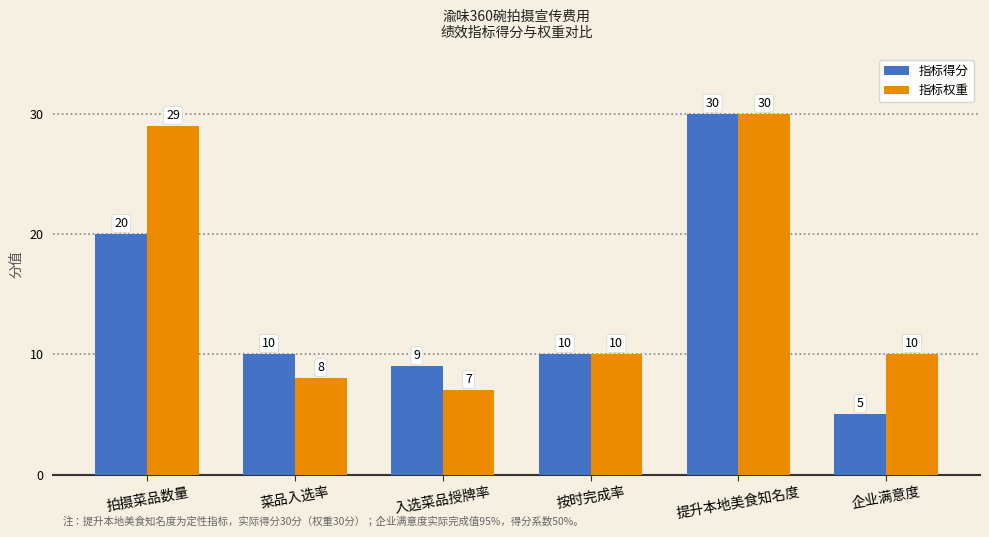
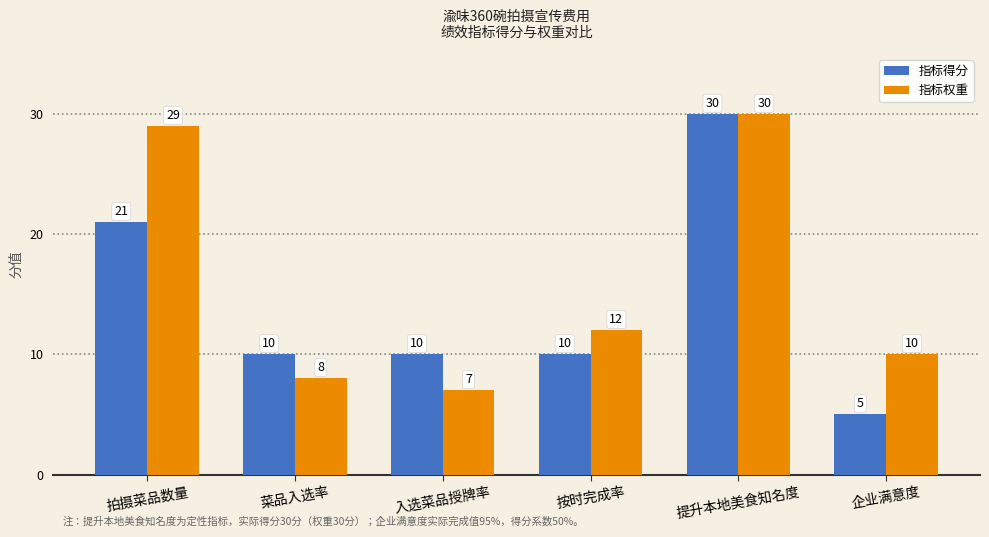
  {
    "指标得分": {
-     "拍摄菜品数量": 20,
-     "入选菜品授牌率": 9
+     "拍摄菜品数量": 21,
+     "入选菜品授牌率": 10
    },
    "指标权重": {
-     "按时完成率": 10
+     "按时完成率": 12
    }
  }
